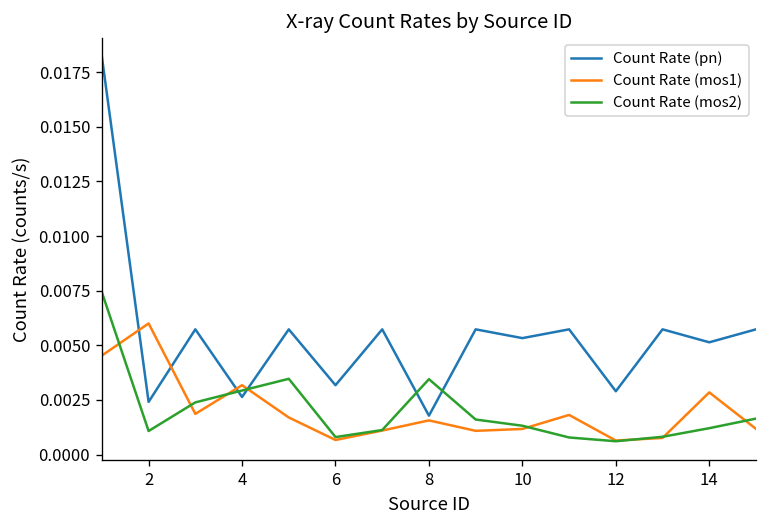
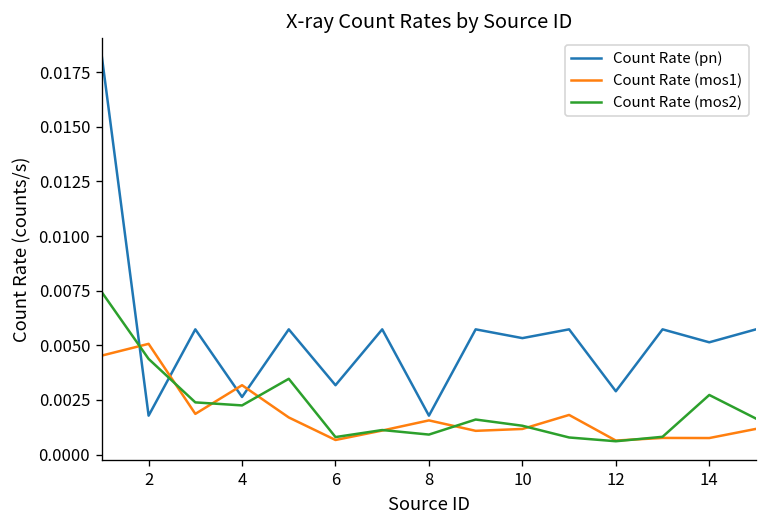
  {
    "Count Rate (pn)": {
-     "2": 0.0024,
+     "2": 0.0018,
      "4": 0.0026,
      "6": 0.0032,
      "8": 0.0018,
      "10": 0.0053,
      "12": 0.0029,
      "14": 0.0051
    },
    "Count Rate (mos1)": {
-     "2": 0.0060,
+     "2": 0.0051,
      "4": 0.0032,
      "8": 0.0016,
      "10": 0.0012,
-     "14": 0.0028
+     "14": 0.0008
    },
    "Count Rate (mos2)": {
-     "2": 0.0011,
-     "4": 0.0029,
-     "8": 0.0035,
+     "2": 0.0044,
+     "4": 0.0023,
+     "8": 0.0009,
      "10": 0.0013,
-     "14": 0.0012
+     "14": 0.0027
    }
  }
